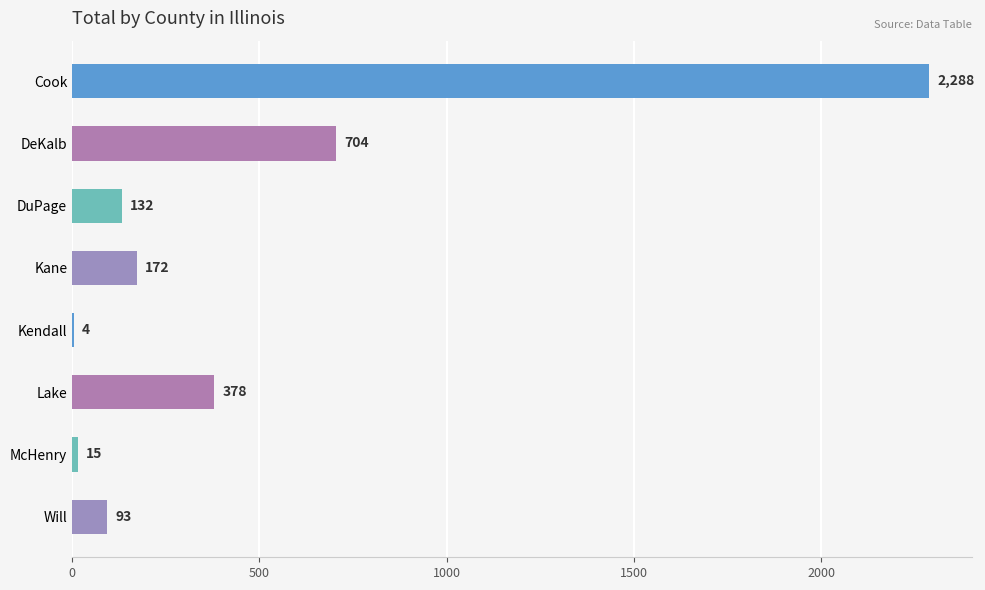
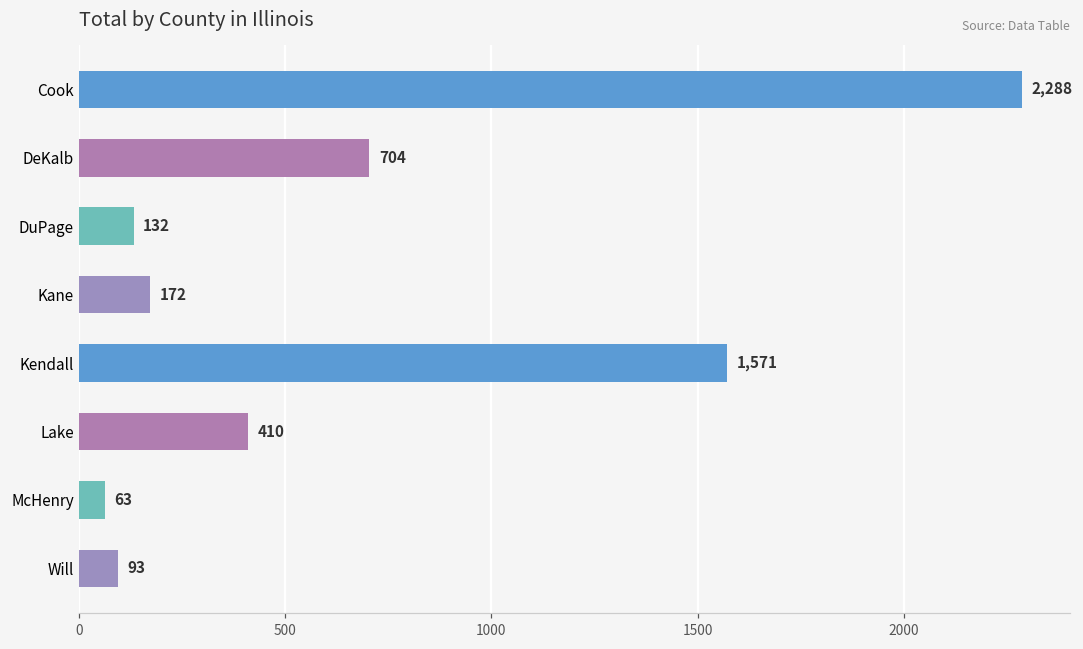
  {
    "Cook": "2,288",
    "DeKalb": "704",
    "DuPage": "132",
    "Kane": "172",
-   "Kendall": "4",
-   "Lake": "378",
-   "McHenry": "15",
+   "Kendall": "1,571",
+   "Lake": "410",
+   "McHenry": "63",
    "Will": "93"
  }
